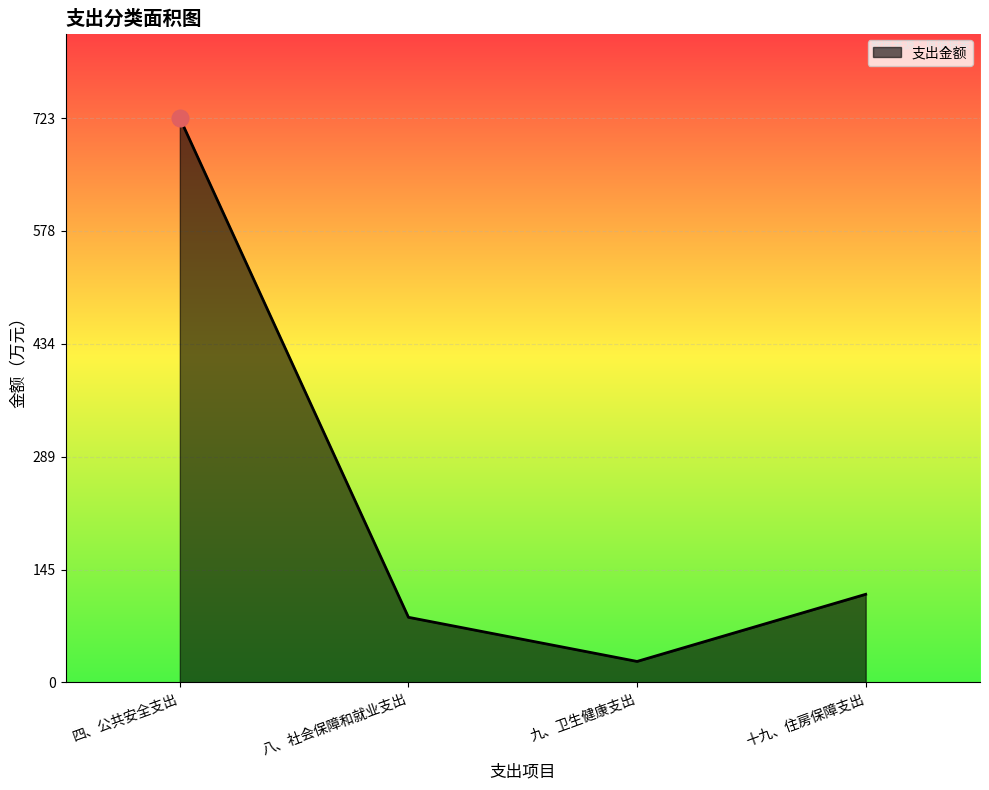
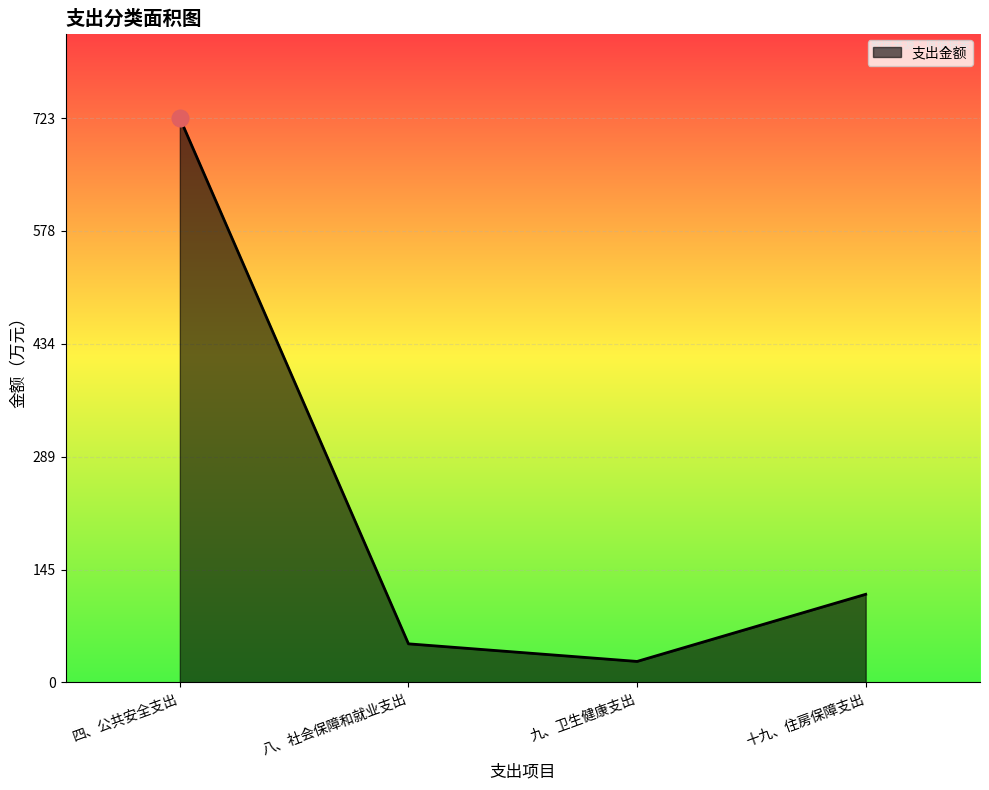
  {
    "支出金额": {
-     "八、社会保障和就业支出": 80,
+     "八、社会保障和就业支出": 50,
      "九、卫生健康支出": 30,
      "十九、住房保障支出": 110
    }
  }
